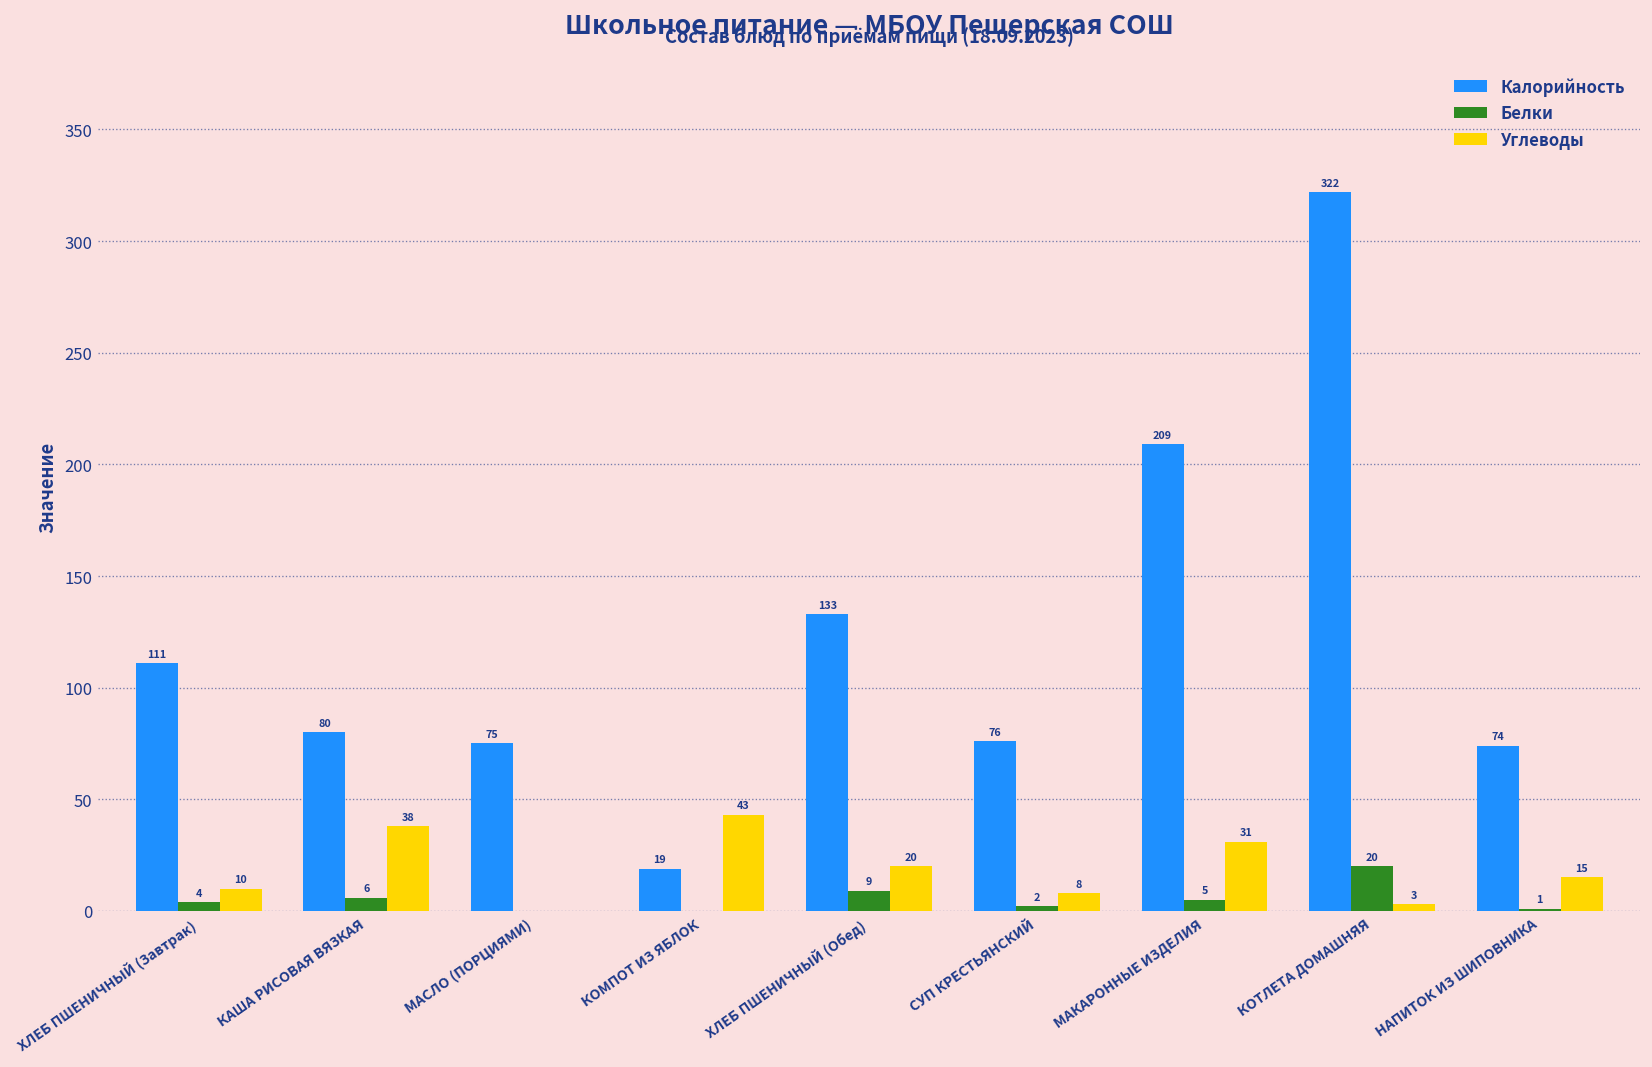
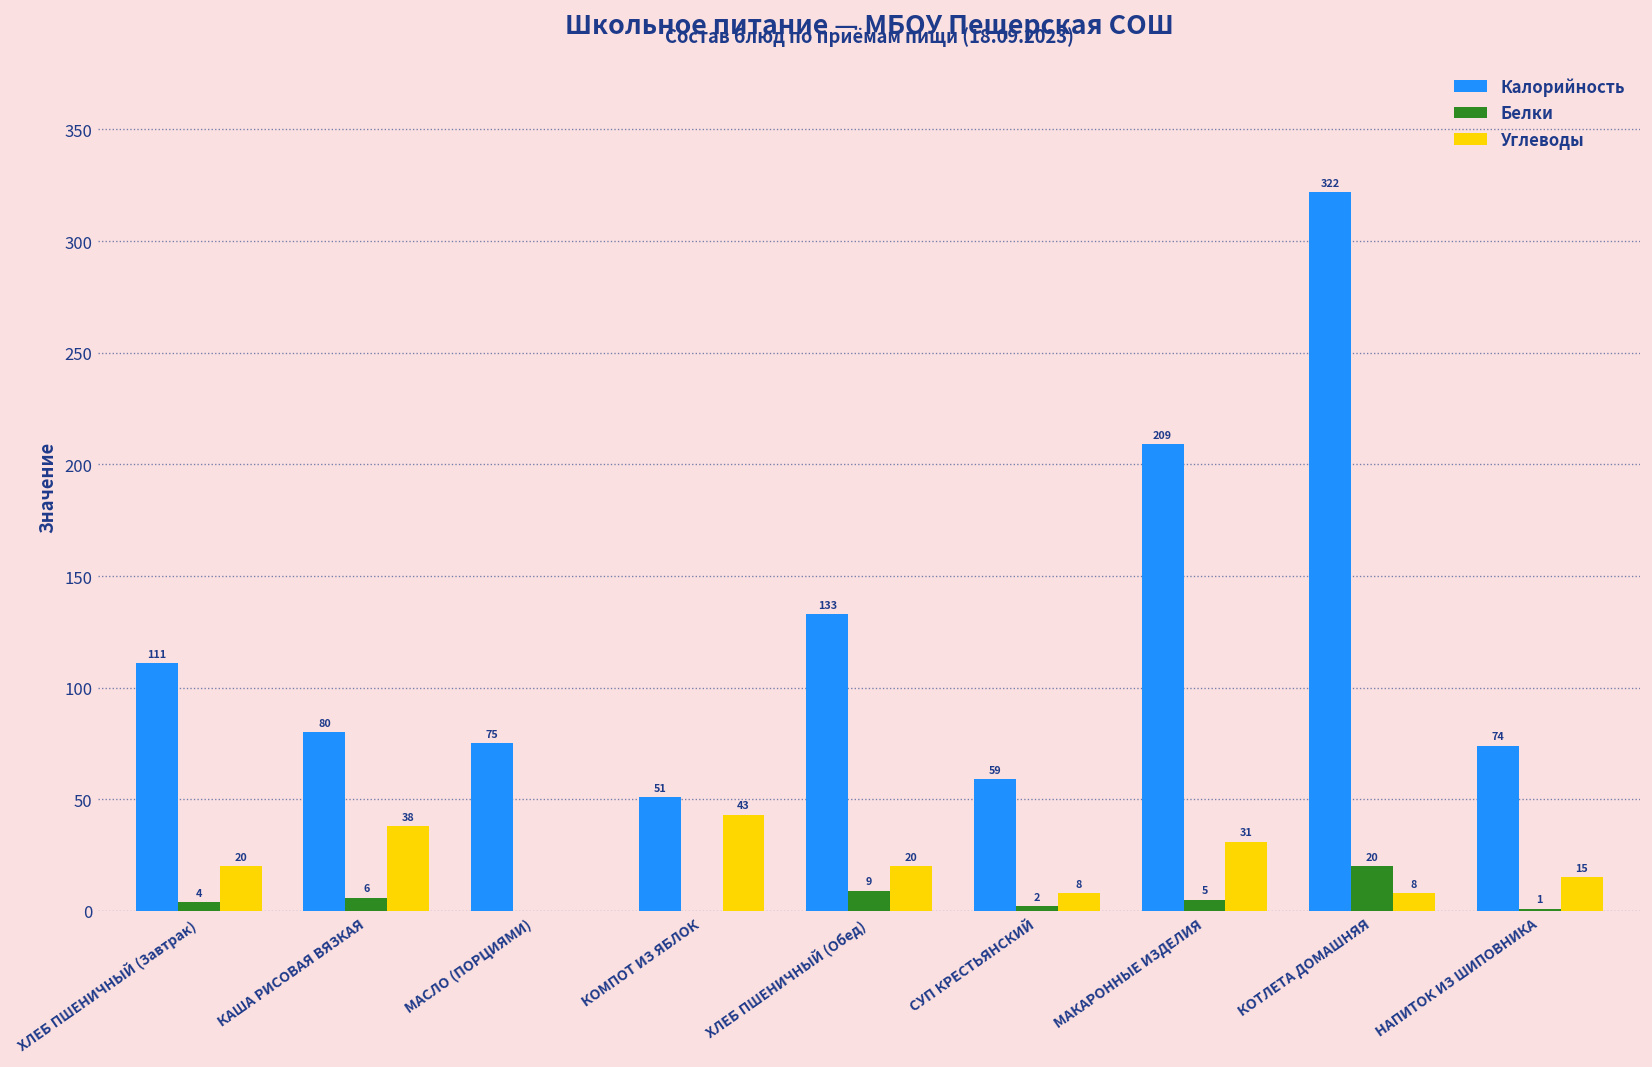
  {
    "Калорийность": {
      "ХЛЕБ ПШЕНИЧНЫЙ (Завтрак)": 111,
      "КАША РИСОВАЯ ВЯЗКАЯ": 80,
      "МАСЛО (ПОРЦИЯМИ)": 75,
-     "КОМПОТ ИЗ ЯБЛОК": 19,
+     "КОМПОТ ИЗ ЯБЛОК": 51,
      "ХЛЕБ ПШЕНИЧНЫЙ (Обед)": 133,
-     "СУП КРЕСТЬЯНСКИЙ": 76,
+     "СУП КРЕСТЬЯНСКИЙ": 59,
      "МАКАРОННЫЕ ИЗДЕЛИЯ": 209,
      "КОТЛЕТА ДОМАШНЯЯ": 322,
      "НАПИТОК ИЗ ШИПОВНИКА": 74
    },
    "Белки": {
      "ХЛЕБ ПШЕНИЧНЫЙ (Завтрак)": 4,
      "КАША РИСОВАЯ ВЯЗКАЯ": 6,
      "ХЛЕБ ПШЕНИЧНЫЙ (Обед)": 9,
      "СУП КРЕСТЬЯНСКИЙ": 2,
      "МАКАРОННЫЕ ИЗДЕЛИЯ": 5,
      "КОТЛЕТА ДОМАШНЯЯ": 20,
      "НАПИТОК ИЗ ШИПОВНИКА": 1
    },
    "Углеводы": {
-     "ХЛЕБ ПШЕНИЧНЫЙ (Завтрак)": 10,
+     "ХЛЕБ ПШЕНИЧНЫЙ (Завтрак)": 20,
      "КАША РИСОВАЯ ВЯЗКАЯ": 38,
      "КОМПОТ ИЗ ЯБЛОК": 43,
      "ХЛЕБ ПШЕНИЧНЫЙ (Обед)": 20,
      "СУП КРЕСТЬЯНСКИЙ": 8,
      "МАКАРОННЫЕ ИЗДЕЛИЯ": 31,
-     "КОТЛЕТА ДОМАШНЯЯ": 3,
+     "КОТЛЕТА ДОМАШНЯЯ": 8,
      "НАПИТОК ИЗ ШИПОВНИКА": 15
    }
  }
